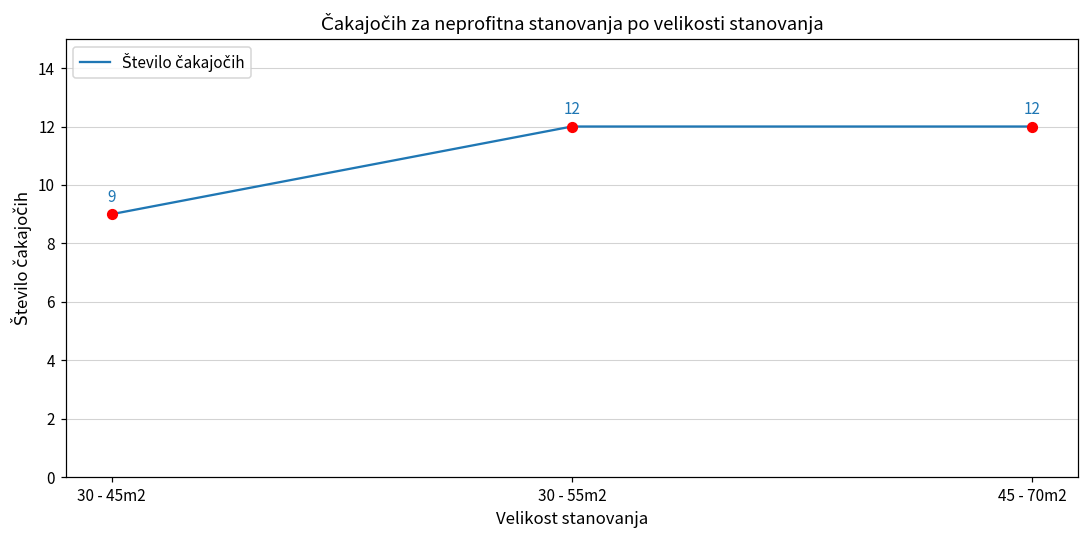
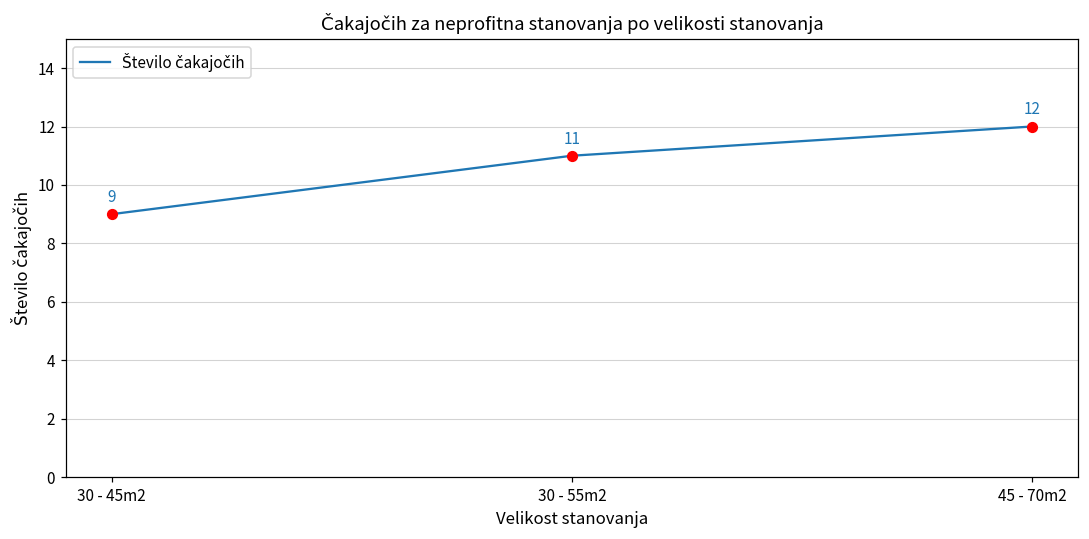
  {
    "30 - 45m2": 9,
-   "30 - 55m2": 12,
+   "30 - 55m2": 11,
    "45 - 70m2": 12
  }
